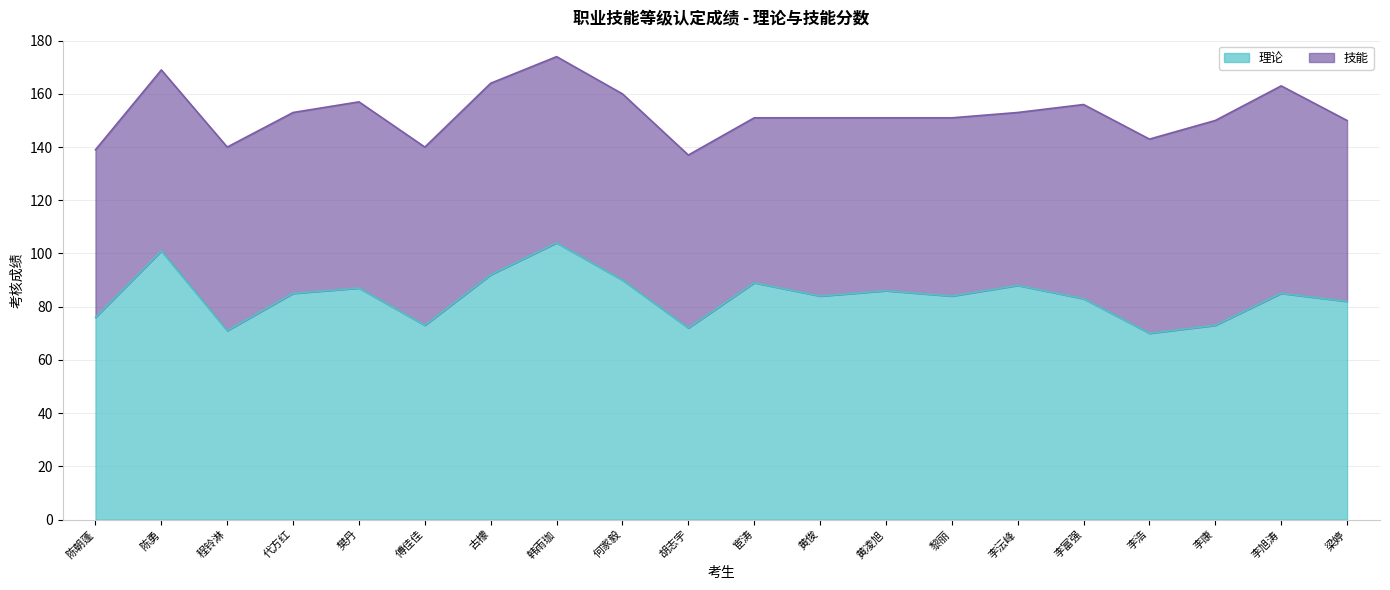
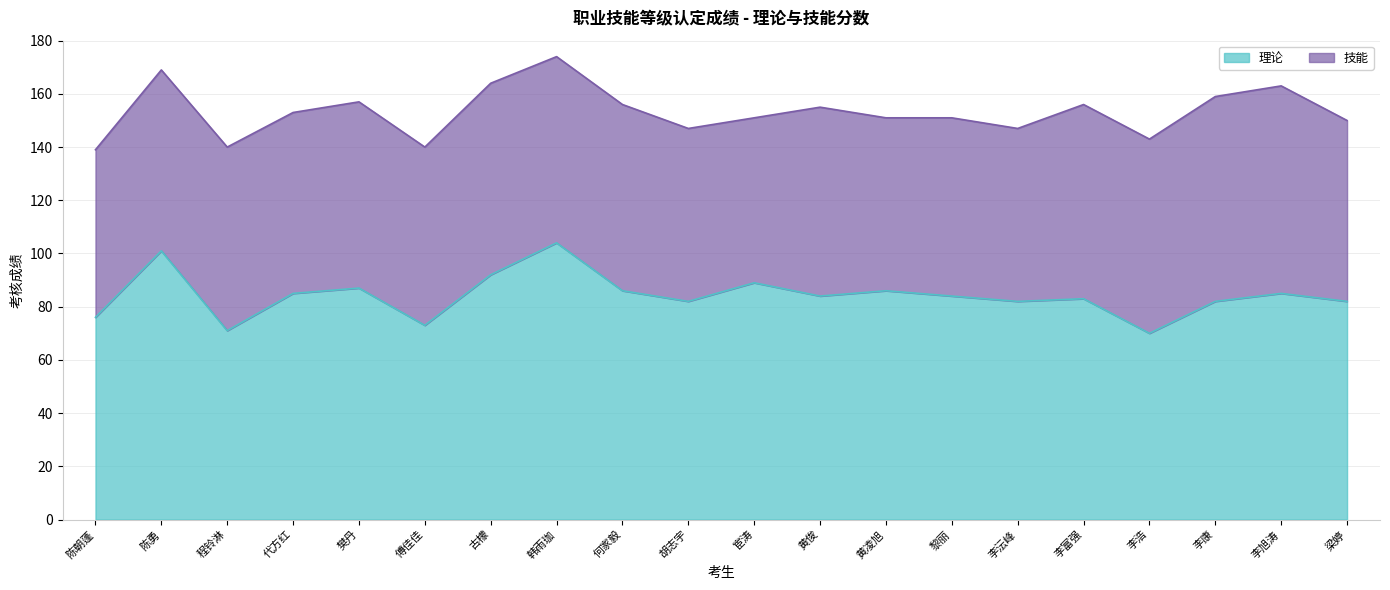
  {
    "理论": {
      "陈朝蓬": 76,
      "陈勇": 101,
      "程铃淋": 71,
      "代方红": 85,
      "樊丹": 87,
      "傅佳佳": 73,
      "古檬": 92,
      "韩雨珈": 104,
-     "何家毅": 90,
-     "胡志宇": 72,
+     "何家毅": 86,
+     "胡志宇": 82,
      "宦涛": 89,
      "黄俊": 84,
      "黄凌旭": 86,
      "黎丽": 84,
-     "李沄峰": 88,
+     "李沄峰": 82,
      "李富强": 83,
      "李浩": 70,
-     "李康": 73,
+     "李康": 82,
      "李旭涛": 85,
      "梁婷": 82
    },
    "技能": {
      "陈朝蓬": 63,
      "陈勇": 68,
      "程铃淋": 69,
      "代方红": 68,
      "樊丹": 70,
      "傅佳佳": 67,
      "古檬": 72,
      "韩雨珈": 70,
      "何家毅": 70,
      "胡志宇": 65,
      "宦涛": 62,
-     "黄俊": 67,
+     "黄俊": 71,
      "黄凌旭": 65,
      "黎丽": 67,
      "李沄峰": 65,
      "李富强": 73,
      "李浩": 73,
      "李康": 77,
      "李旭涛": 78,
      "梁婷": 68
    }
  }
